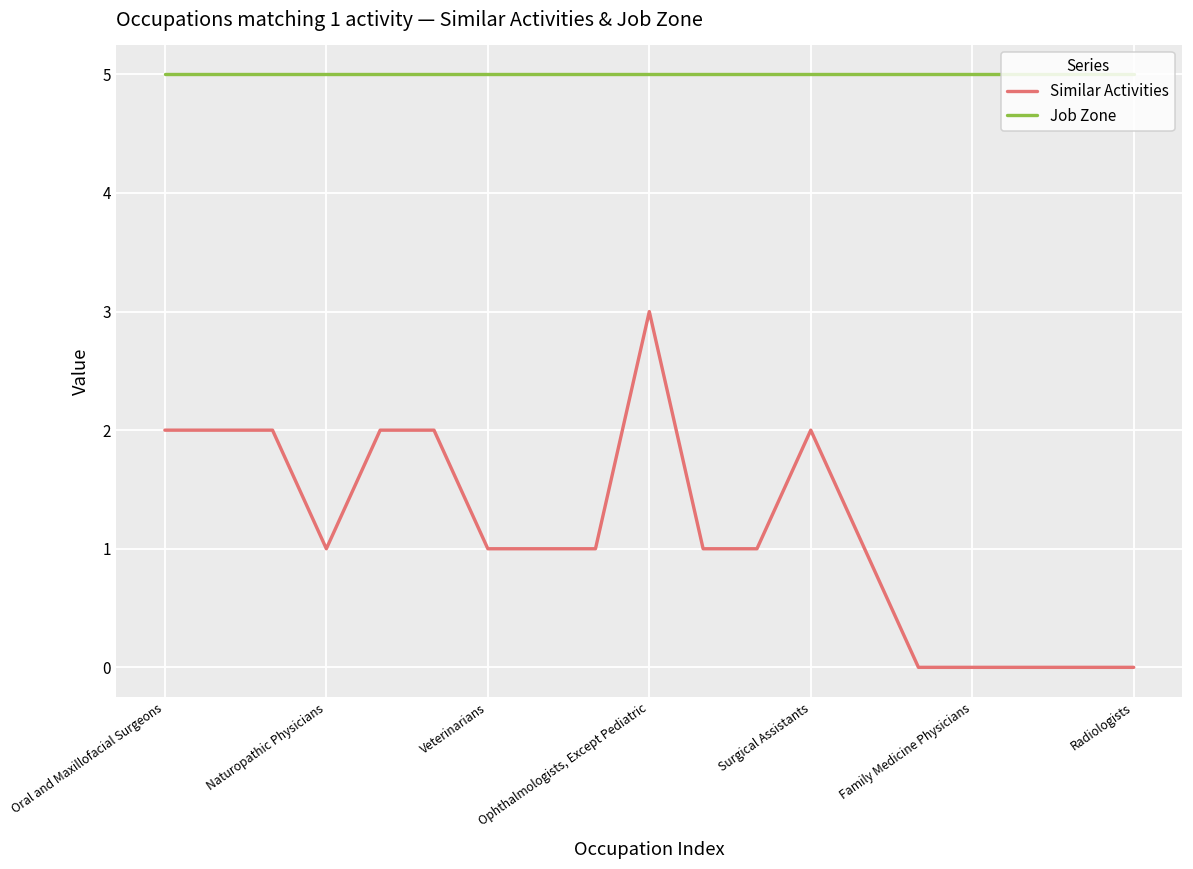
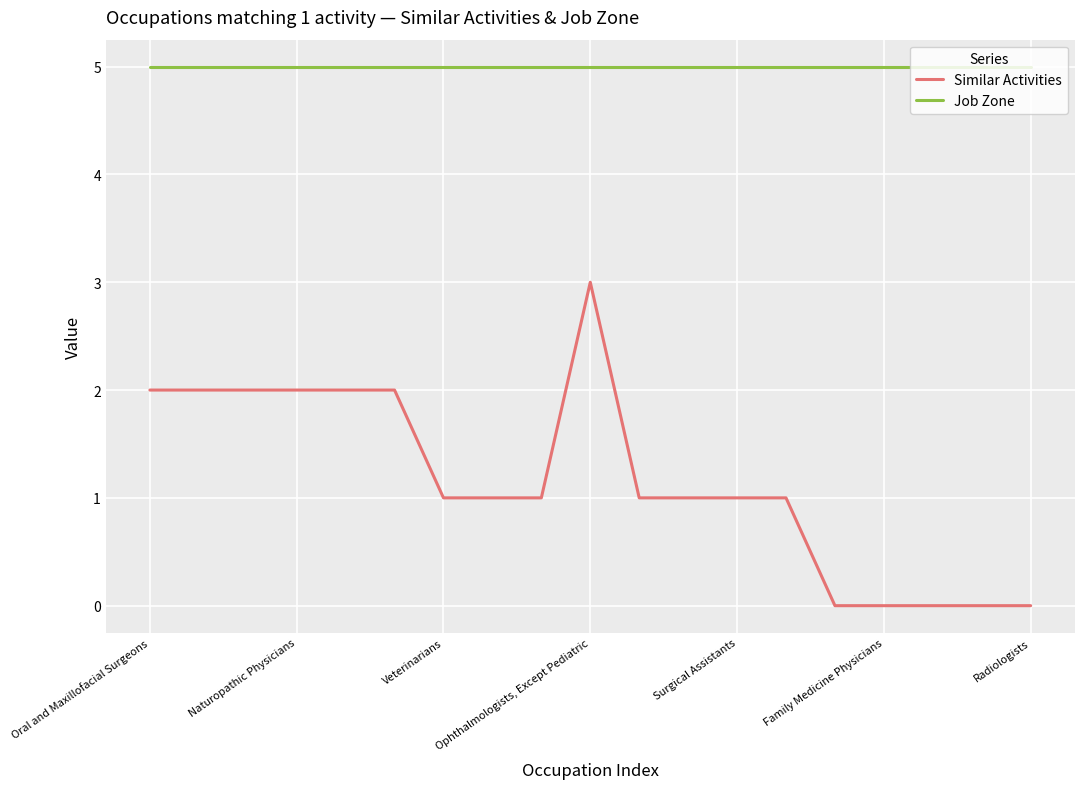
  {
    "Similar Activities": {
      "Oral and Maxillofacial Surgeons": 2,
-     "Naturopathic Physicians": 1,
+     "Naturopathic Physicians": 2,
      "Veterinarians": 1,
      "Ophthalmologists, Except Pediatric": 3,
-     "Surgical Assistants": 2,
+     "Surgical Assistants": 1,
      "Family Medicine Physicians": 0,
      "Radiologists": 0
    },
    "Job Zone": {
      "Oral and Maxillofacial Surgeons": 5,
      "Naturopathic Physicians": 5,
      "Veterinarians": 5,
      "Ophthalmologists, Except Pediatric": 5,
      "Surgical Assistants": 5,
      "Family Medicine Physicians": 5
    }
  }
